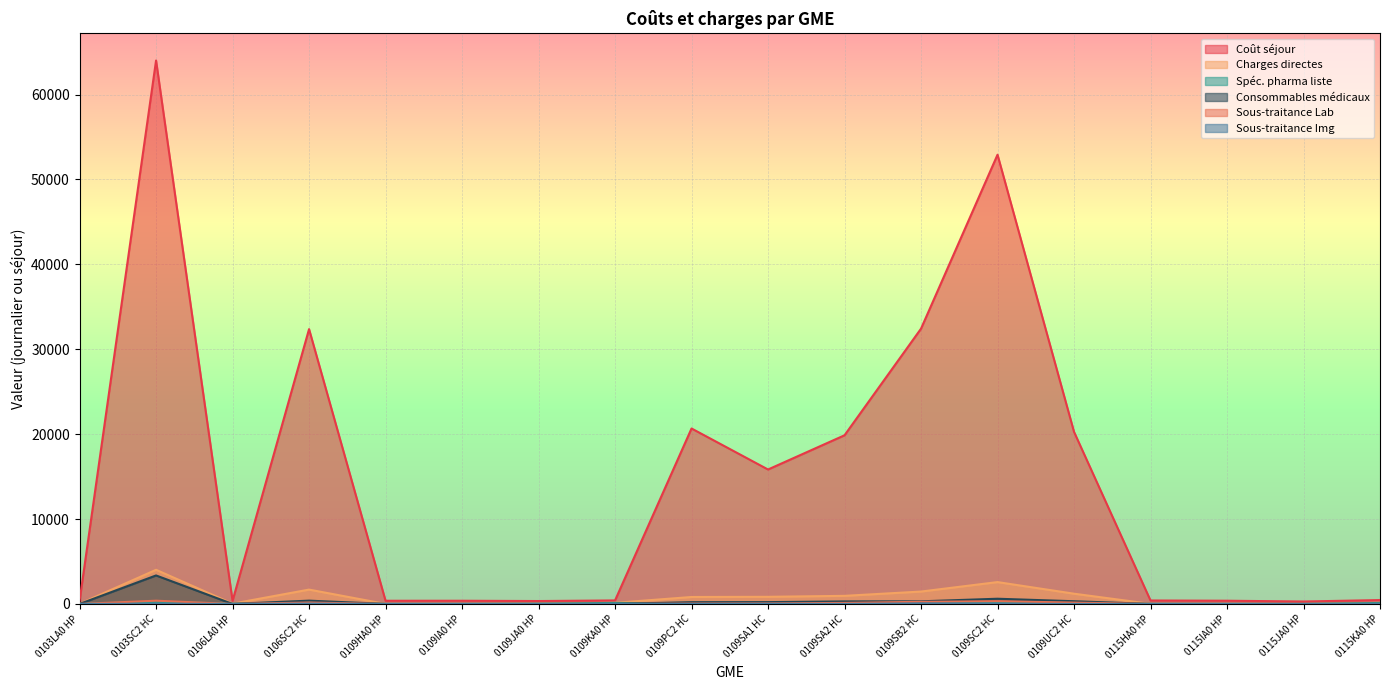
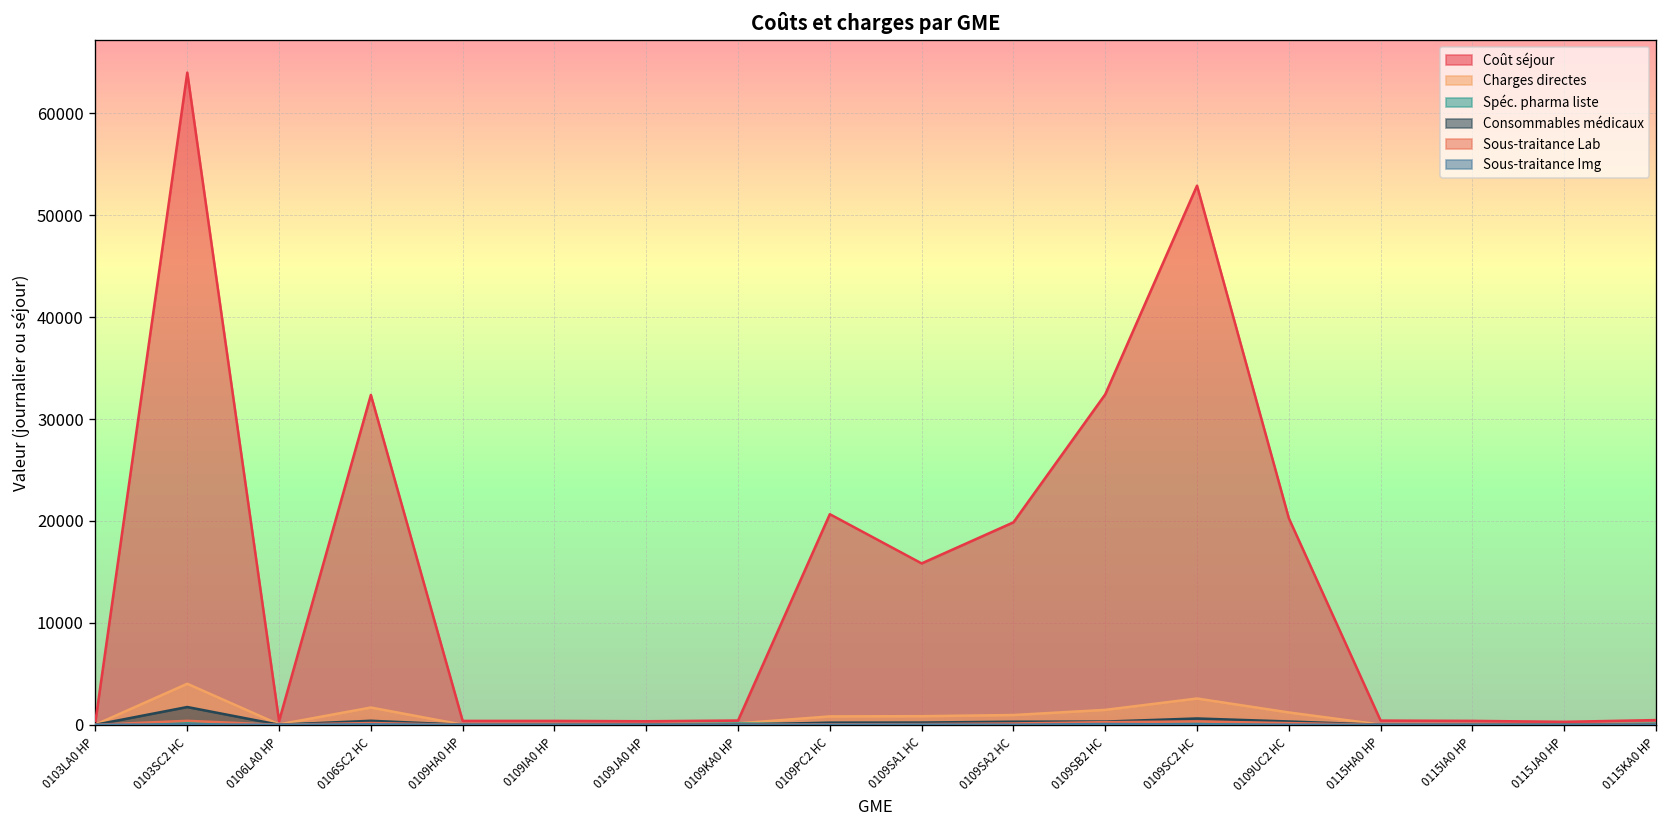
  {
    "Consommables médicaux": {
-     "0103SC2 HC": 3000
+     "0103SC2 HC": 2000
    }
  }
